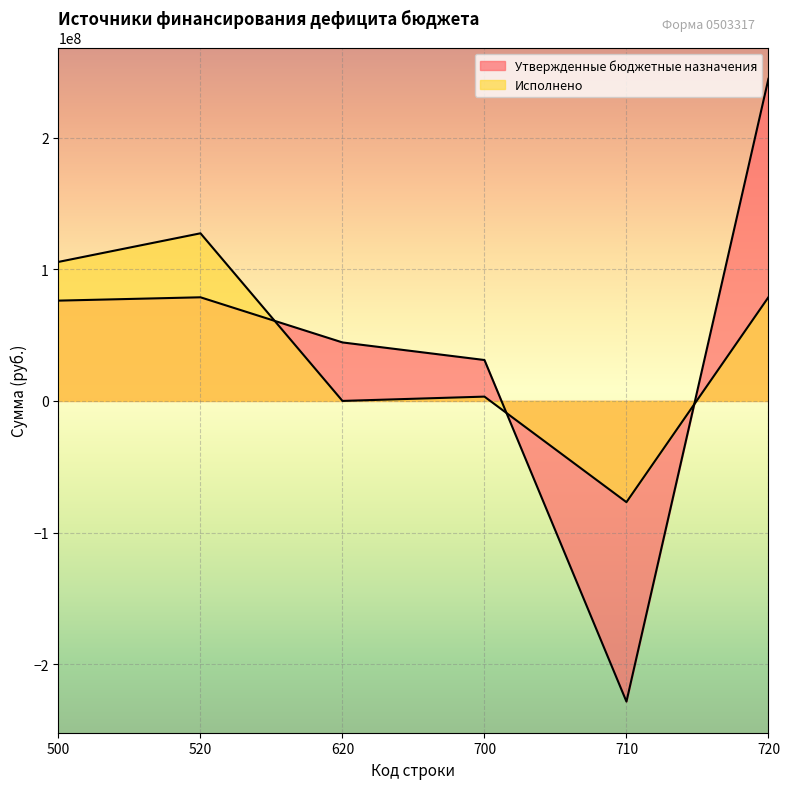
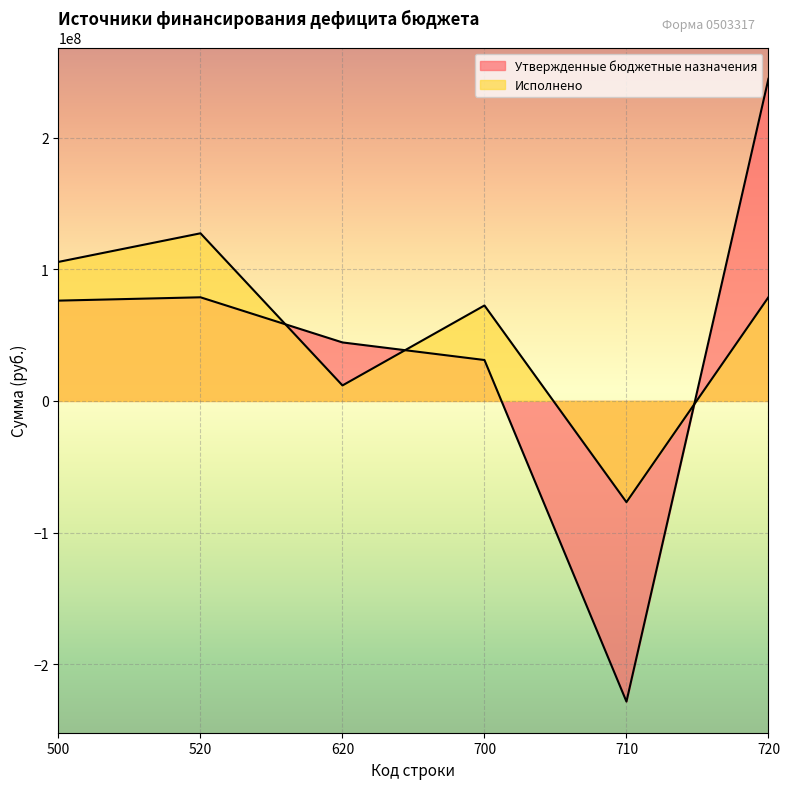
  {
    "Исполнено": {
-     "620": 0,
-     "700": 3000000
+     "620": 12000000,
+     "700": 72000000
    }
  }
